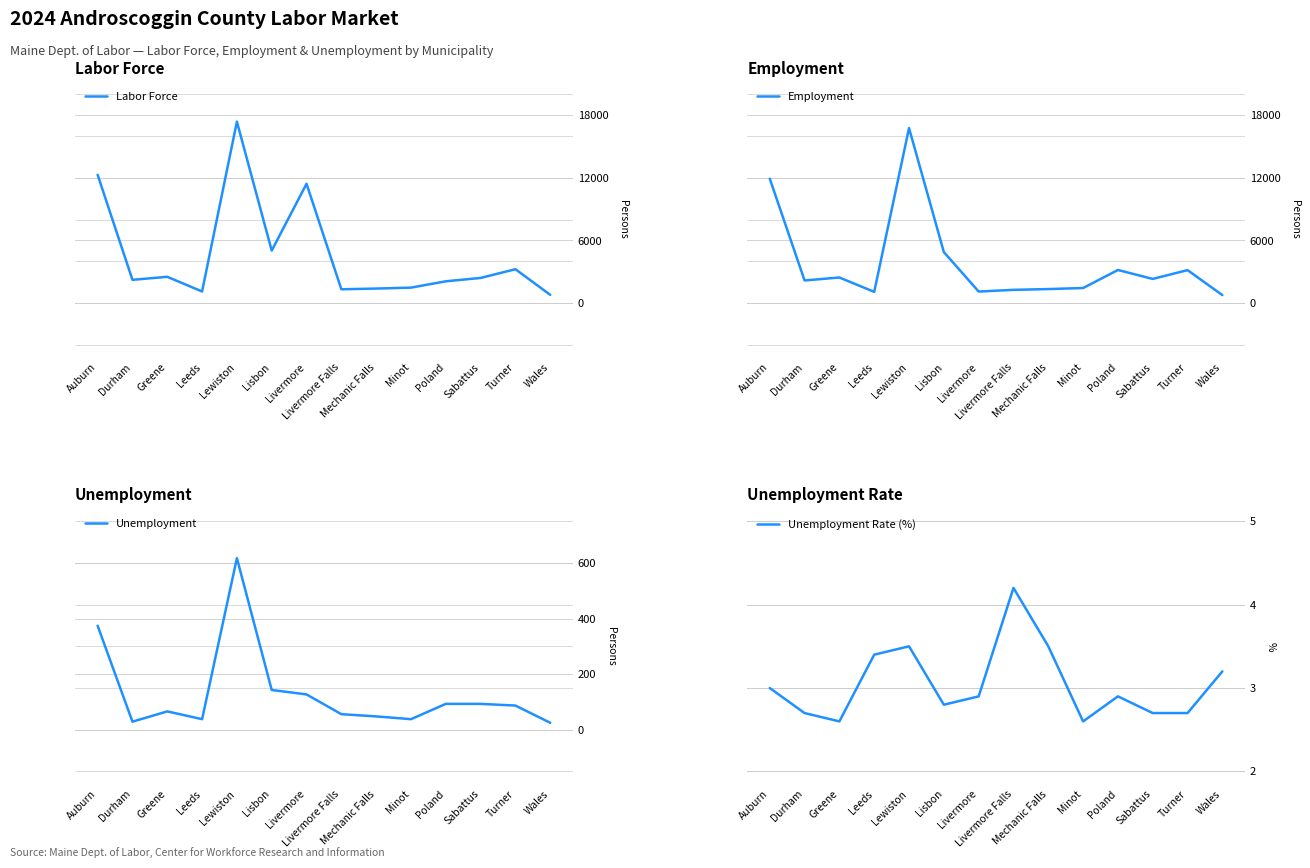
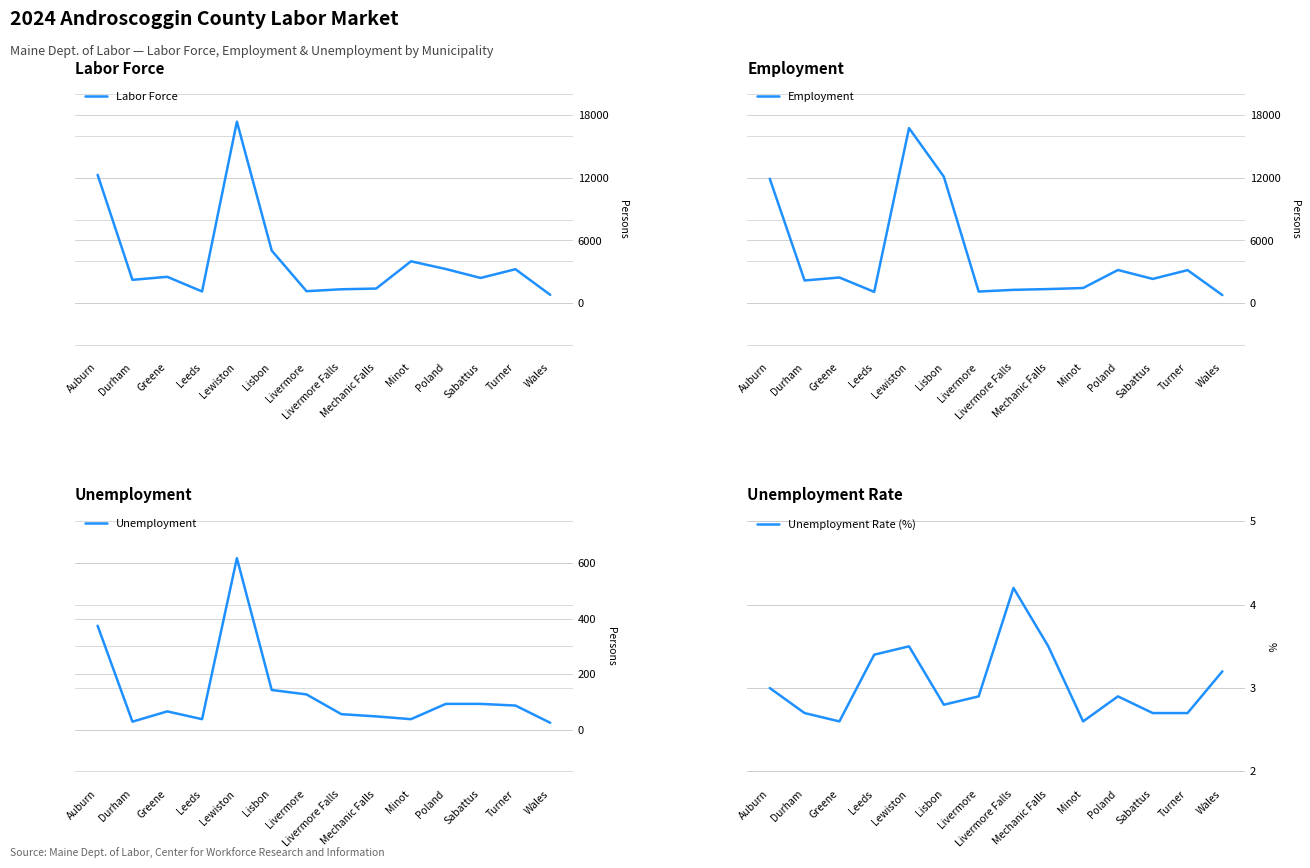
  {
    "Labor Force": {
      "Auburn": 12300,
      "Durham": 2200,
      "Greene": 2500,
      "Leeds": 1100,
      "Lewiston": 17400,
      "Lisbon": 5000,
-     "Livermore": 11400,
+     "Livermore": 1100,
      "Livermore Falls": 1300,
      "Mechanic Falls": 1400,
-     "Minot": 1500,
-     "Poland": 2100,
+     "Minot": 4000,
+     "Poland": 3300,
      "Sabattus": 2400,
      "Turner": 3200,
      "Wales": 800
    },
    "Employment": {
      "Auburn": 11900,
      "Durham": 2200,
      "Greene": 2400,
      "Leeds": 1100,
      "Lewiston": 16800,
-     "Lisbon": 4900,
+     "Lisbon": 12100,
      "Livermore": 1100,
      "Livermore Falls": 1300,
      "Mechanic Falls": 1300,
      "Minot": 1400,
      "Poland": 3200,
      "Sabattus": 2300,
      "Turner": 3200,
      "Wales": 800
    },
    "Unemployment": {
      "Auburn": 370,
      "Durham": 30,
      "Greene": 70,
      "Leeds": 40,
      "Lewiston": 620,
      "Lisbon": 140,
      "Livermore": 130,
      "Livermore Falls": 60,
      "Mechanic Falls": 50,
      "Minot": 40,
      "Poland": 90,
      "Sabattus": 90,
      "Turner": 90,
      "Wales": 30
    },
    "Unemployment Rate": {
      "Auburn": 3.0,
      "Durham": 2.7,
      "Greene": 2.6,
      "Leeds": 3.4,
      "Lewiston": 3.5,
      "Lisbon": 2.8,
      "Livermore": 2.9,
      "Livermore Falls": 4.2,
      "Mechanic Falls": 3.5,
      "Minot": 2.6,
      "Poland": 2.9,
      "Sabattus": 2.7,
      "Turner": 2.7,
      "Wales": 3.2
    }
  }
